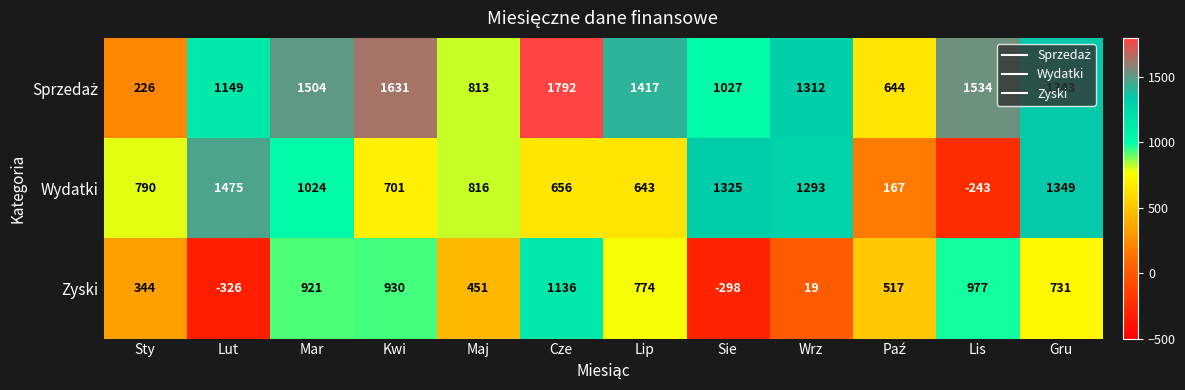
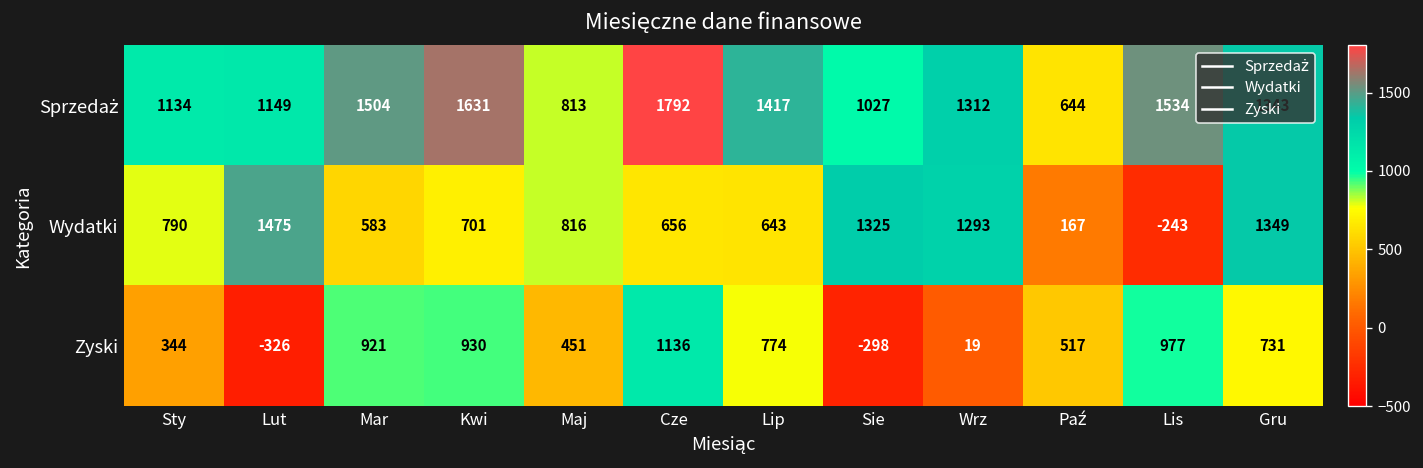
  {
    "Sprzedaż": {
-     "Sty": 226,
+     "Sty": 1134,
      "Lut": 1149,
      "Mar": 1504,
      "Kwi": 1631,
      "Maj": 813,
      "Cze": 1792,
      "Lip": 1417,
      "Sie": 1027,
      "Wrz": 1312,
      "Paź": 644,
      "Lis": 1534
    },
    "Wydatki": {
      "Sty": 790,
      "Lut": 1475,
-     "Mar": 1024,
+     "Mar": 583,
      "Kwi": 701,
      "Maj": 816,
      "Cze": 656,
      "Lip": 643,
      "Sie": 1325,
      "Wrz": 1293,
      "Paź": 167,
      "Lis": -243,
      "Gru": 1349
    },
    "Zyski": {
      "Sty": 344,
      "Lut": -326,
      "Mar": 921,
      "Kwi": 930,
      "Maj": 451,
      "Cze": 1136,
      "Lip": 774,
      "Sie": -298,
      "Wrz": 19,
      "Paź": 517,
      "Lis": 977,
      "Gru": 731
    }
  }
